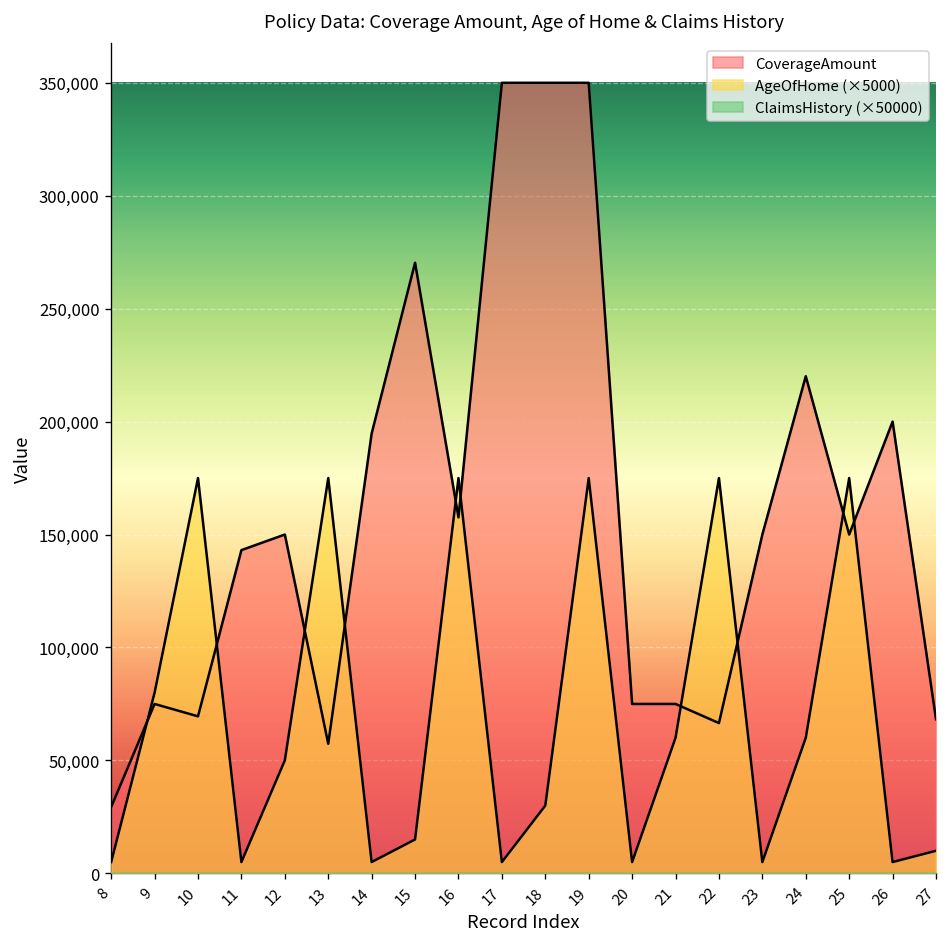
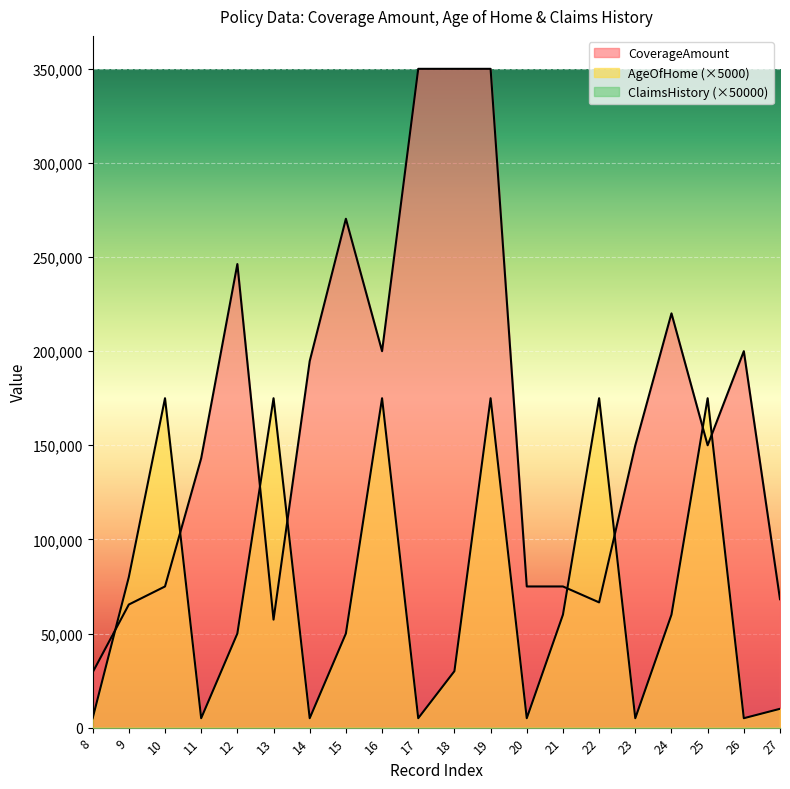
  {
    "CoverageAmount": {
      "8": "29,000",
-     "9": "75,000",
-     "10": "70,000",
+     "9": "65,000",
+     "10": "75,000",
      "11": "143,000",
-     "12": "150,000",
+     "12": "246,000",
      "13": "57,000",
      "14": "195,000",
      "15": "270,000",
-     "16": "158,000",
+     "16": "200,000",
      "17": "350,000",
      "18": "350,000",
      "19": "350,000",
      "20": "75,000",
      "21": "75,000",
      "22": "67,000",
      "23": "150,000",
      "24": "220,000",
      "25": "150,000",
      "26": "200,000",
      "27": "68,000"
    },
    "AgeOfHome (×5000)": {
      "8": "5,000",
      "9": "80,000",
      "10": "175,000",
      "11": "5,000",
      "12": "50,000",
      "13": "175,000",
      "14": "5,000",
-     "15": "15,000",
+     "15": "50,000",
      "16": "175,000",
      "17": "5,000",
      "18": "30,000",
      "19": "175,000",
      "20": "5,000",
      "21": "60,000",
      "22": "175,000",
      "23": "5,000",
      "24": "60,000",
      "25": "175,000",
      "26": "5,000",
      "27": "10,000"
    },
    "ClaimsHistory (×50000)": {
      "8": "0",
      "9": "0",
      "10": "0",
      "11": "0",
      "12": "0",
      "13": "0",
      "14": "0",
      "15": "0",
      "16": "0",
      "17": "0",
      "18": "0",
      "19": "0",
      "20": "0",
      "21": "0",
      "22": "0",
      "23": "0",
      "24": "0",
      "25": "0",
      "26": "0",
      "27": "0"
    }
  }
